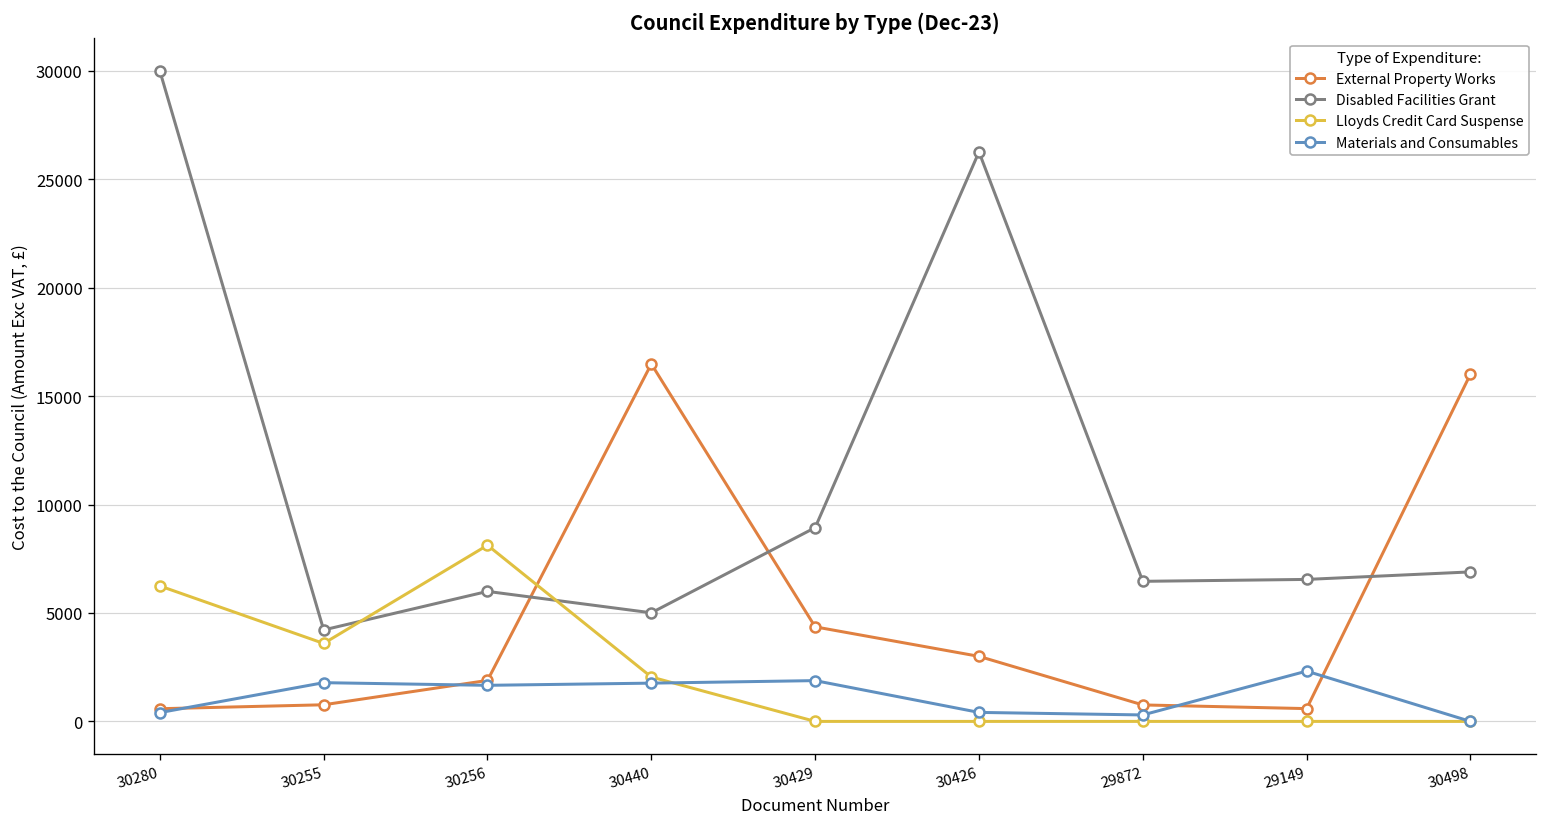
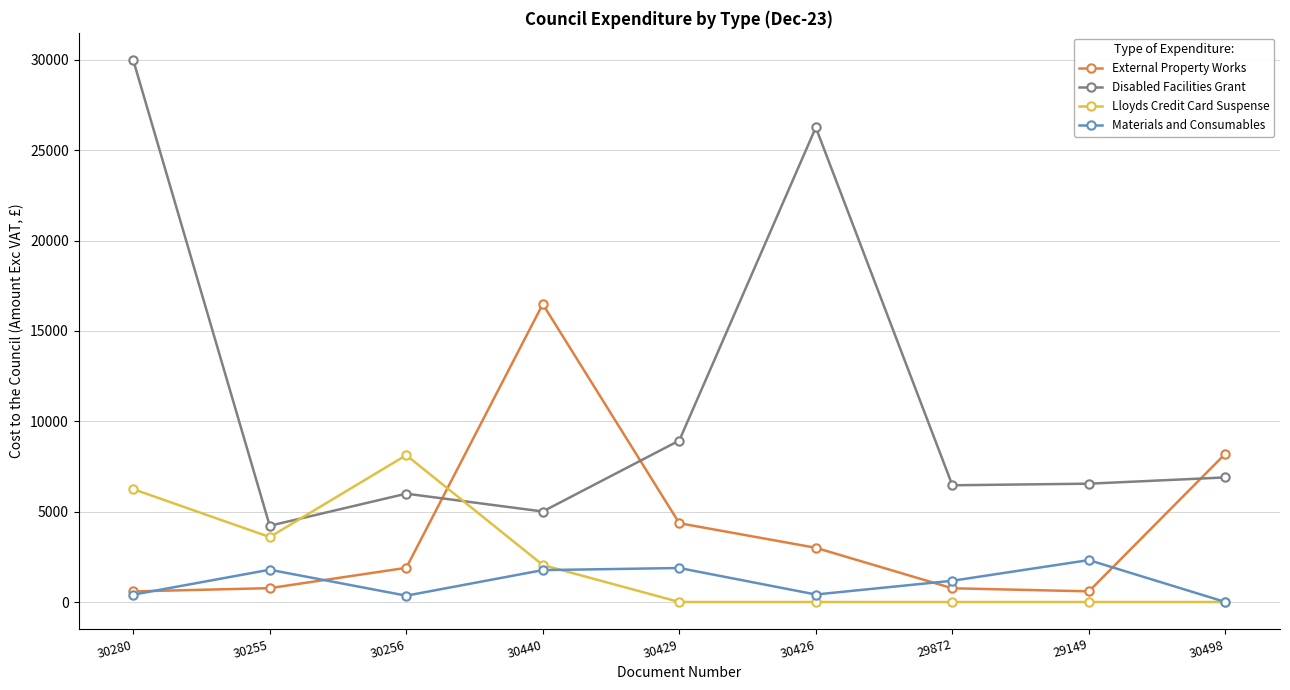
  {
    "External Property Works": {
      "30280": 600,
      "30255": 800,
      "30256": 1900,
      "30440": 16500,
      "30429": 4400,
      "30426": 3000,
      "29872": 800,
      "29149": 600,
-     "30498": 16000
+     "30498": 8200
    },
    "Disabled Facilities Grant": {
      "30280": 30000,
      "30255": 4200,
      "30256": 6000,
      "30440": 5000,
      "30429": 8900,
      "30426": 26300,
      "29872": 6500,
      "29149": 6500,
      "30498": 6900
    },
    "Lloyds Credit Card Suspense": {
      "30280": 6200,
      "30255": 3600,
      "30256": 8100,
      "30440": 2000,
      "30429": 0,
      "30426": 0,
      "29872": 0,
      "29149": 0
    },
    "Materials and Consumables": {
      "30280": 400,
      "30255": 1800,
-     "30256": 1700,
+     "30256": 400,
      "30440": 1800,
      "30429": 1900,
      "30426": 400,
-     "29872": 300,
+     "29872": 1200,
      "29149": 2300
    }
  }
